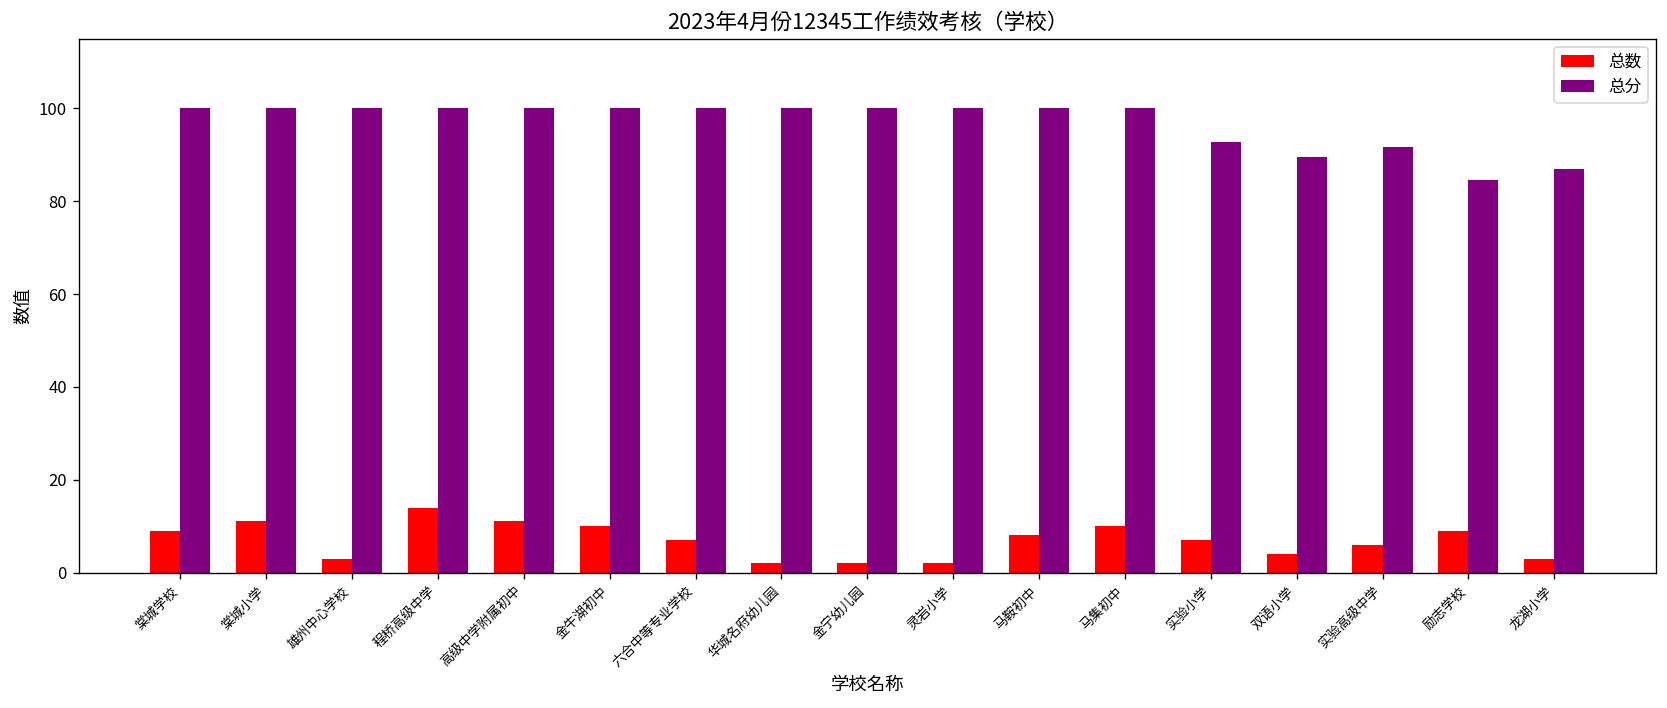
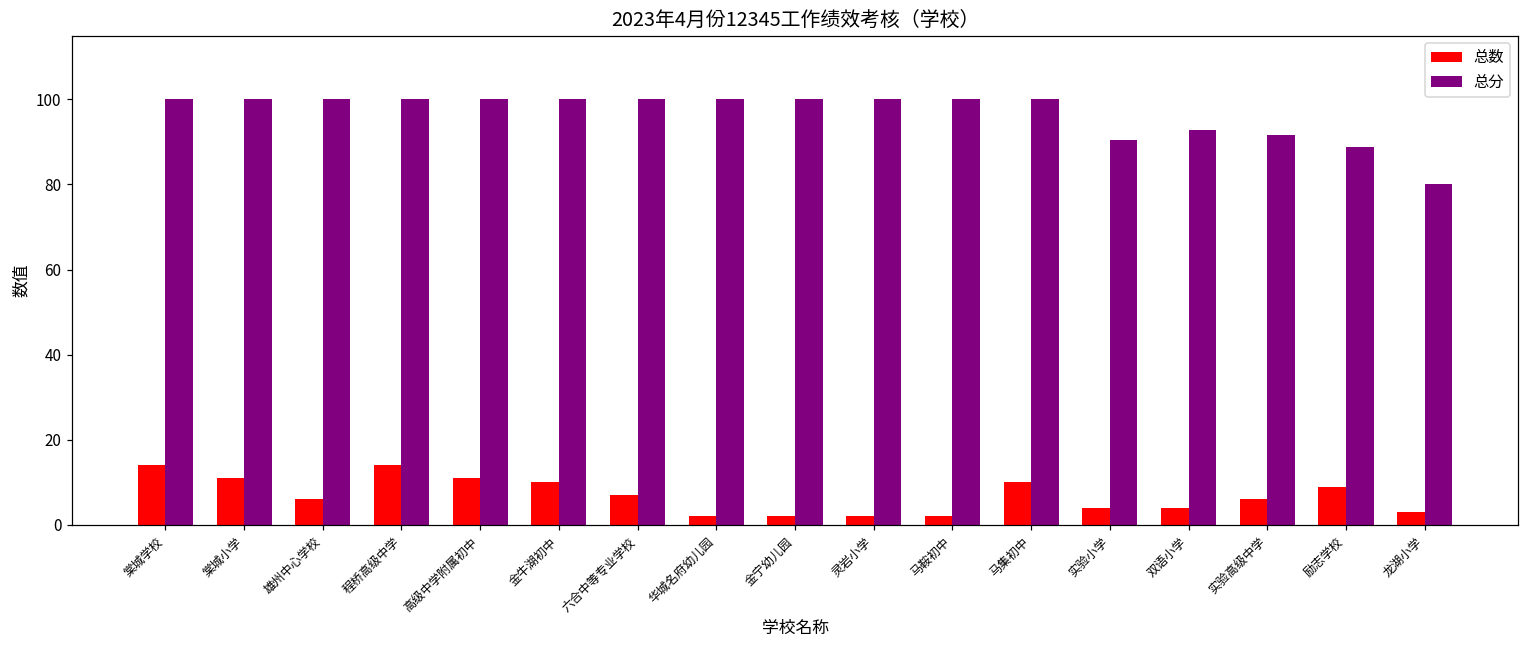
  {
    "总数": {
-     "棠城学校": 9,
+     "棠城学校": 14,
      "棠城小学": 11,
-     "雄州中心学校": 3,
+     "雄州中心学校": 6,
      "程桥高级中学": 14,
      "高级中学附属初中": 11,
      "金牛湖初中": 10,
      "六合中等专业学校": 7,
      "华城名府幼儿园": 2,
      "金宁幼儿园": 2,
      "灵岩小学": 2,
-     "马鞍初中": 8,
+     "马鞍初中": 2,
      "马集初中": 10,
-     "实验小学": 7,
+     "实验小学": 4,
      "双语小学": 4,
      "实验高级中学": 6,
      "励志学校": 9,
      "龙湖小学": 3
    },
    "总分": {
      "棠城学校": 100,
      "棠城小学": 100,
      "雄州中心学校": 100,
      "程桥高级中学": 100,
      "高级中学附属初中": 100,
      "金牛湖初中": 100,
      "六合中等专业学校": 100,
      "华城名府幼儿园": 100,
      "金宁幼儿园": 100,
      "灵岩小学": 100,
      "马鞍初中": 100,
      "马集初中": 100,
-     "实验小学": 93,
-     "双语小学": 90,
+     "实验小学": 91,
+     "双语小学": 93,
      "实验高级中学": 92,
-     "励志学校": 85,
-     "龙湖小学": 87
+     "励志学校": 89,
+     "龙湖小学": 80
    }
  }
